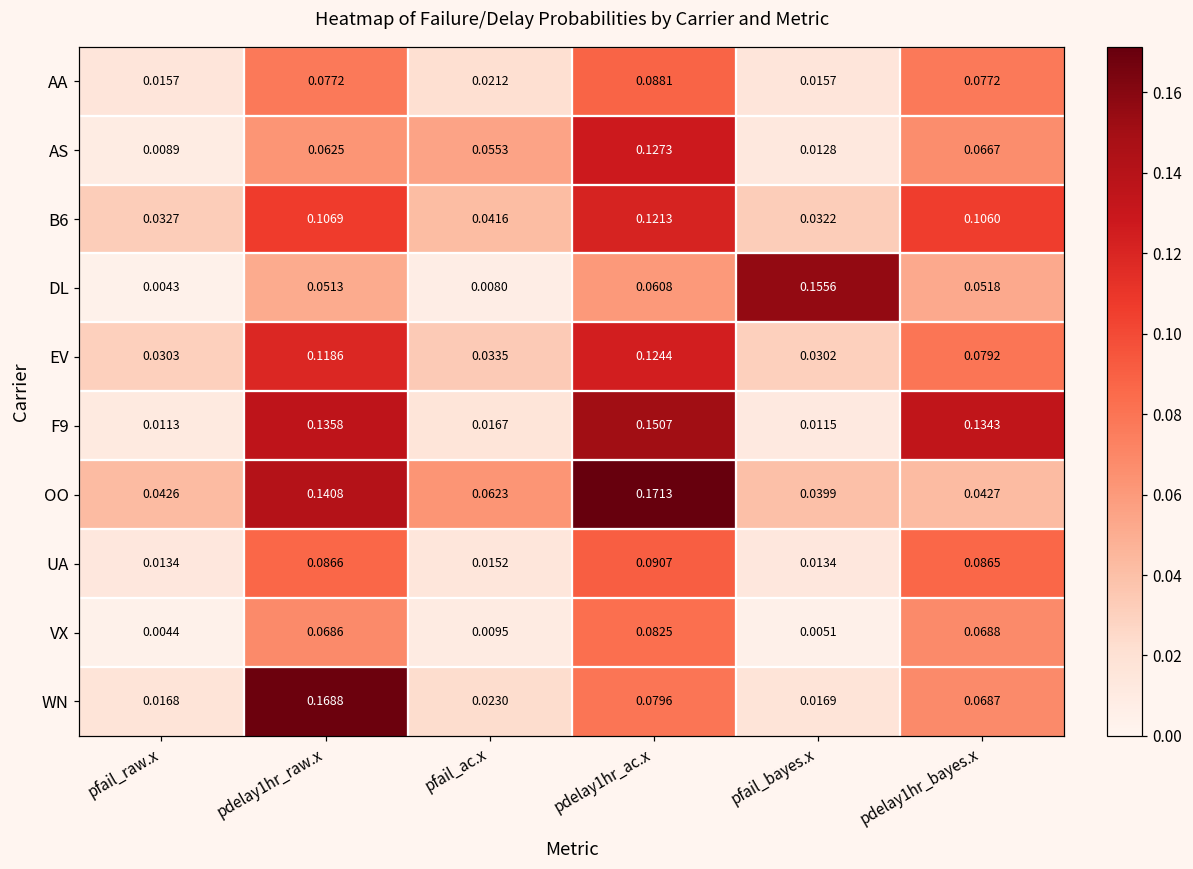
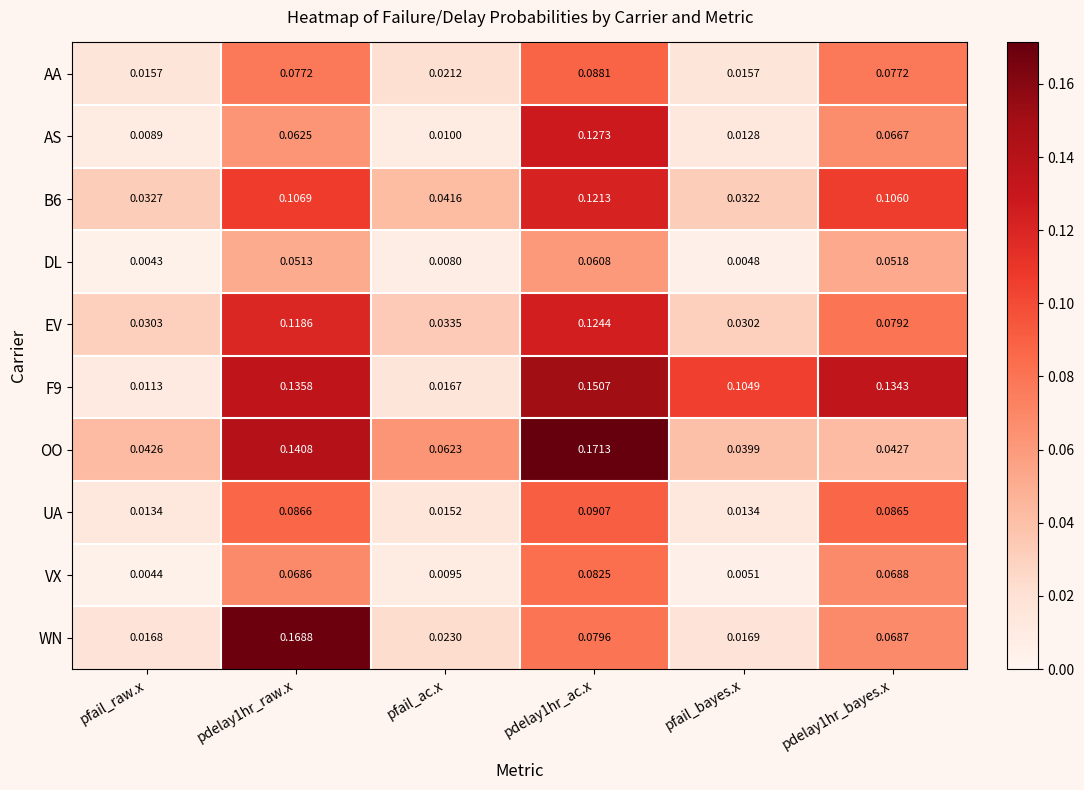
  {
    "AA": {
      "pfail_raw.x": 0.0157,
      "pdelay1hr_raw.x": 0.0772,
      "pfail_ac.x": 0.0212,
      "pdelay1hr_ac.x": 0.0881,
      "pfail_bayes.x": 0.0157,
      "pdelay1hr_bayes.x": 0.0772
    },
    "AS": {
      "pfail_raw.x": 0.0089,
      "pdelay1hr_raw.x": 0.0625,
-     "pfail_ac.x": 0.0553,
+     "pfail_ac.x": 0.0100,
      "pdelay1hr_ac.x": 0.1273,
      "pfail_bayes.x": 0.0128,
      "pdelay1hr_bayes.x": 0.0667
    },
    "B6": {
      "pfail_raw.x": 0.0327,
      "pdelay1hr_raw.x": 0.1069,
      "pfail_ac.x": 0.0416,
      "pdelay1hr_ac.x": 0.1213,
      "pfail_bayes.x": 0.0322,
      "pdelay1hr_bayes.x": 0.1060
    },
    "DL": {
      "pfail_raw.x": 0.0043,
      "pdelay1hr_raw.x": 0.0513,
      "pfail_ac.x": 0.0080,
      "pdelay1hr_ac.x": 0.0608,
-     "pfail_bayes.x": 0.1556,
+     "pfail_bayes.x": 0.0048,
      "pdelay1hr_bayes.x": 0.0518
    },
    "EV": {
      "pfail_raw.x": 0.0303,
      "pdelay1hr_raw.x": 0.1186,
      "pfail_ac.x": 0.0335,
      "pdelay1hr_ac.x": 0.1244,
      "pfail_bayes.x": 0.0302,
      "pdelay1hr_bayes.x": 0.0792
    },
    "F9": {
      "pfail_raw.x": 0.0113,
      "pdelay1hr_raw.x": 0.1358,
      "pfail_ac.x": 0.0167,
      "pdelay1hr_ac.x": 0.1507,
-     "pfail_bayes.x": 0.0115,
+     "pfail_bayes.x": 0.1049,
      "pdelay1hr_bayes.x": 0.1343
    },
    "OO": {
      "pfail_raw.x": 0.0426,
      "pdelay1hr_raw.x": 0.1408,
      "pfail_ac.x": 0.0623,
      "pdelay1hr_ac.x": 0.1713,
      "pfail_bayes.x": 0.0399,
      "pdelay1hr_bayes.x": 0.0427
    },
    "UA": {
      "pfail_raw.x": 0.0134,
      "pdelay1hr_raw.x": 0.0866,
      "pfail_ac.x": 0.0152,
      "pdelay1hr_ac.x": 0.0907,
      "pfail_bayes.x": 0.0134,
      "pdelay1hr_bayes.x": 0.0865
    },
    "VX": {
      "pfail_raw.x": 0.0044,
      "pdelay1hr_raw.x": 0.0686,
      "pfail_ac.x": 0.0095,
      "pdelay1hr_ac.x": 0.0825,
      "pfail_bayes.x": 0.0051,
      "pdelay1hr_bayes.x": 0.0688
    },
    "WN": {
      "pfail_raw.x": 0.0168,
      "pdelay1hr_raw.x": 0.1688,
      "pfail_ac.x": 0.0230,
      "pdelay1hr_ac.x": 0.0796,
      "pfail_bayes.x": 0.0169,
      "pdelay1hr_bayes.x": 0.0687
    }
  }
